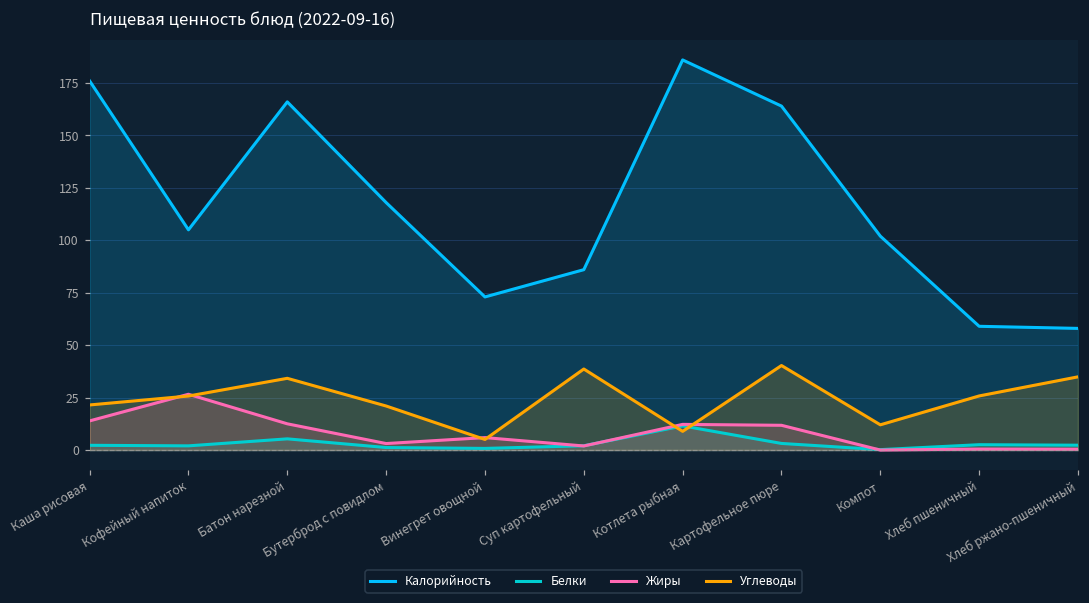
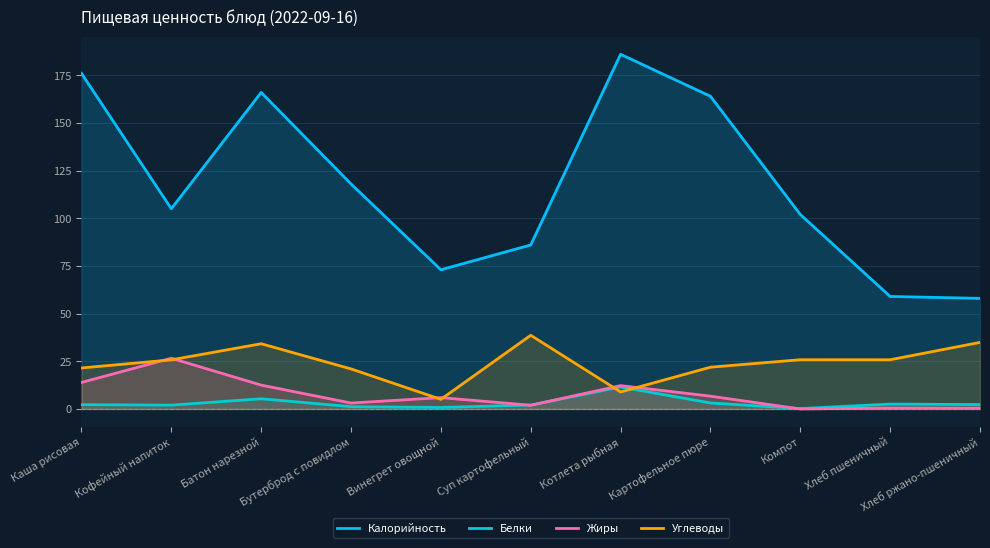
  {
    "Жиры": {
      "Каша рисовая": 14,
      "Батон нарезной": 13,
      "Бутерброд с повидлом": 3,
-     "Картофельное пюре": 12,
+     "Картофельное пюре": 7,
      "Хлеб пшеничный": 0,
      "Хлеб ржано-пшеничный": 0
    },
    "Углеводы": {
      "Каша рисовая": 22,
      "Батон нарезной": 34,
      "Бутерброд с повидлом": 21,
      "Суп картофельный": 39,
      "Котлета рыбная": 9,
-     "Картофельное пюре": 40,
-     "Компот": 12,
+     "Картофельное пюре": 22,
+     "Компот": 26,
      "Хлеб пшеничный": 26,
      "Хлеб ржано-пшеничный": 35
    }
  }
